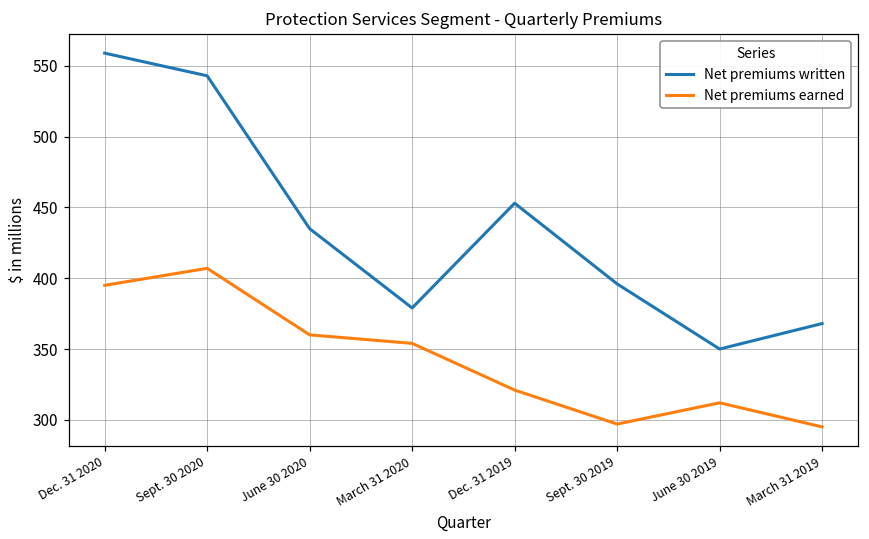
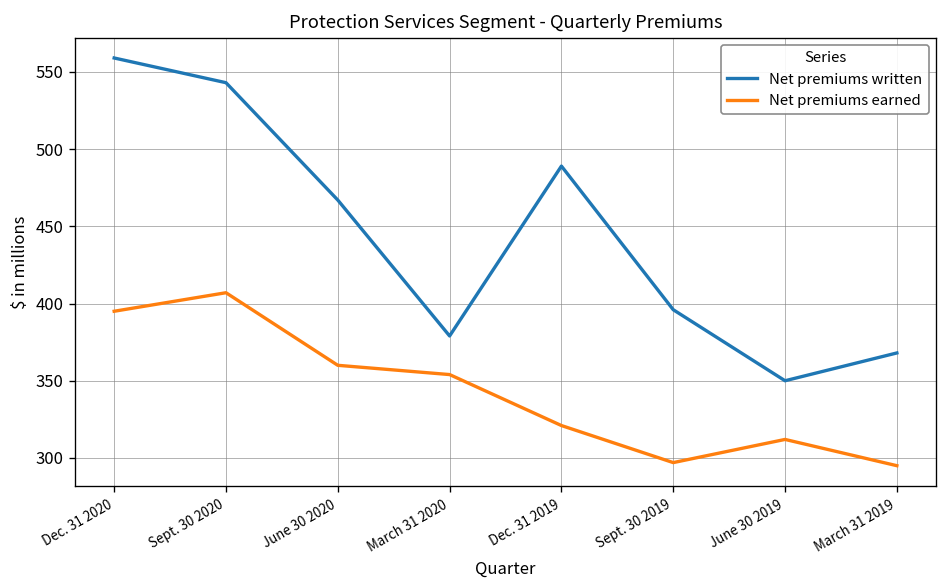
  {
    "Net premiums written": {
      "Dec. 31 2020": 559,
      "Sept. 30 2020": 543,
-     "June 30 2020": 435,
+     "June 30 2020": 467,
      "March 31 2020": 379,
-     "Dec. 31 2019": 453,
+     "Dec. 31 2019": 489,
      "Sept. 30 2019": 396,
      "June 30 2019": 350,
      "March 31 2019": 368
    },
    "Net premiums earned": {
      "Dec. 31 2020": 395,
      "Sept. 30 2020": 407,
      "June 30 2020": 360,
      "March 31 2020": 354,
      "Dec. 31 2019": 321,
      "Sept. 30 2019": 297,
      "June 30 2019": 312,
      "March 31 2019": 295
    }
  }
